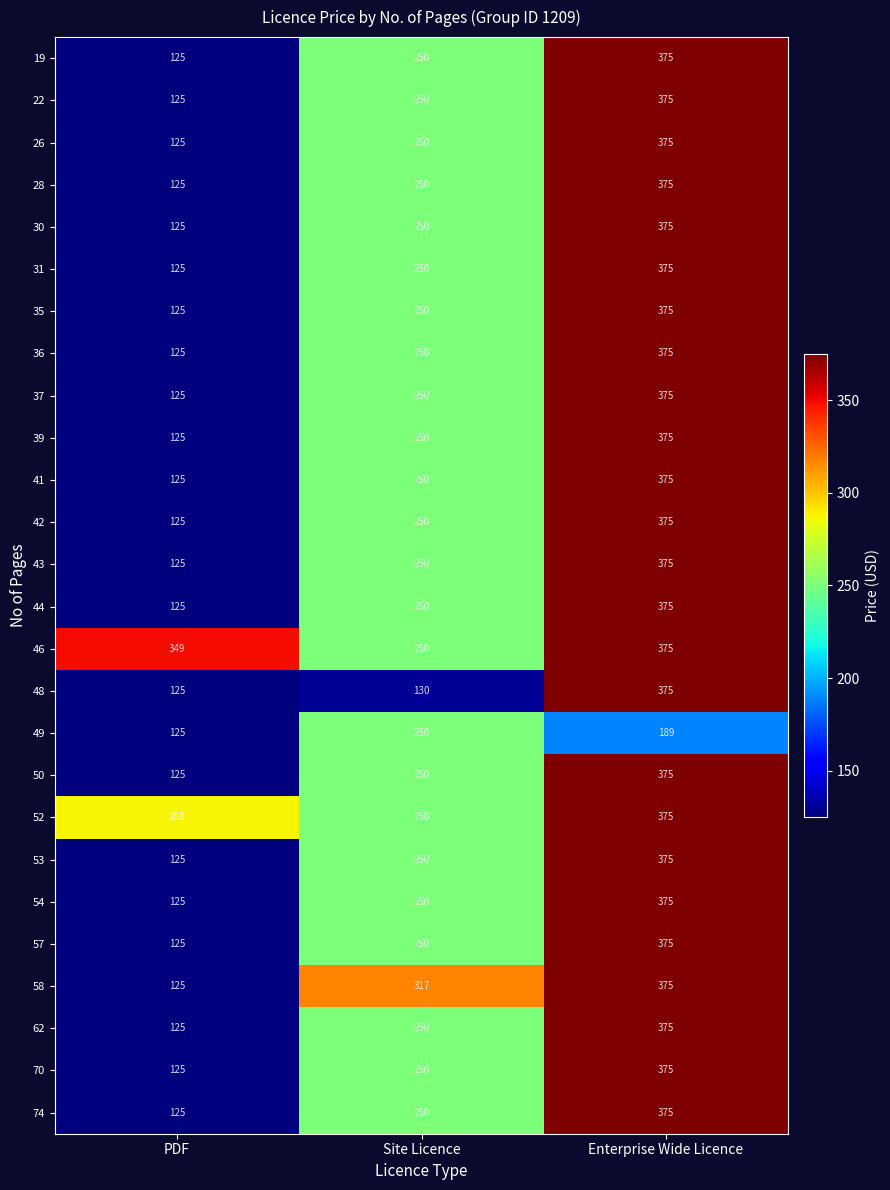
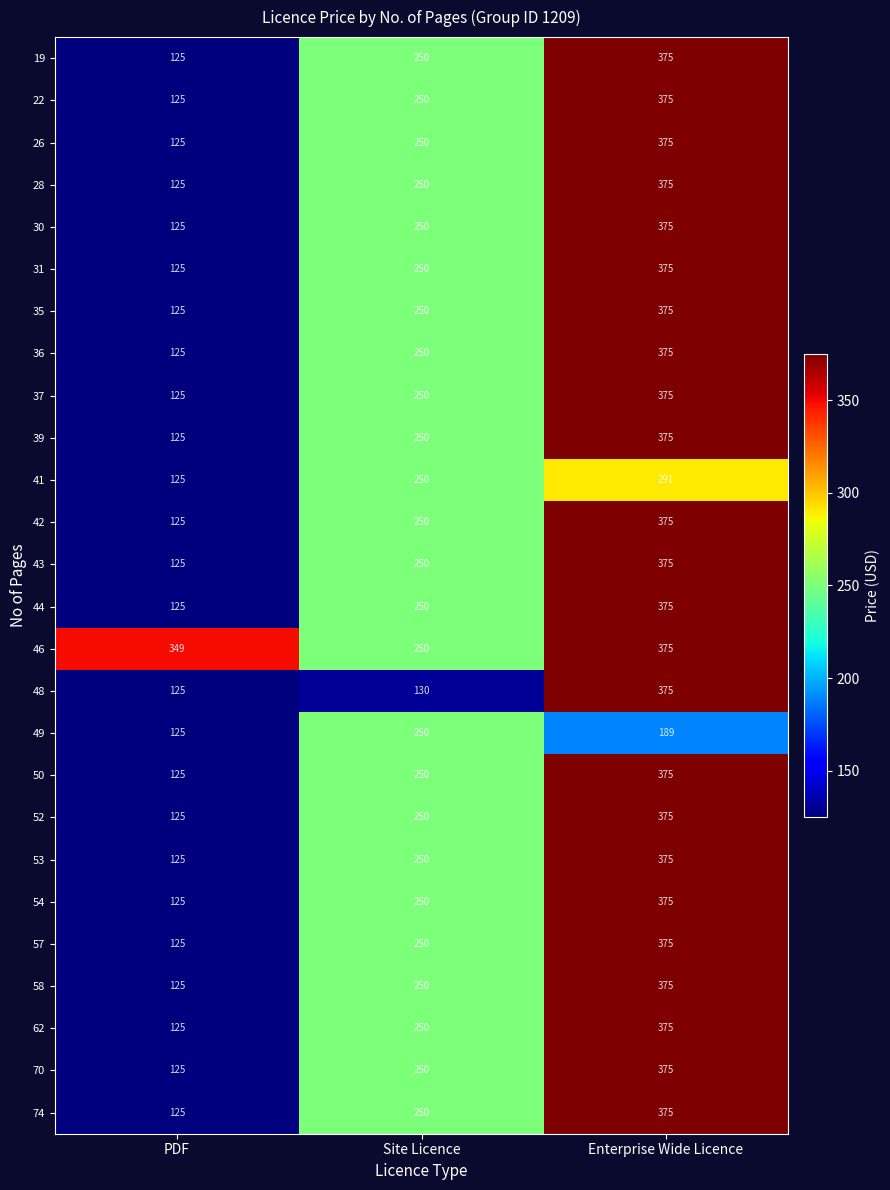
  {
    "19": {
      "PDF": 125,
      "Site Licence": 250,
      "Enterprise Wide Licence": 375
    },
    "22": {
      "PDF": 125,
      "Site Licence": 250,
      "Enterprise Wide Licence": 375
    },
    "26": {
      "PDF": 125,
      "Site Licence": 250,
      "Enterprise Wide Licence": 375
    },
    "28": {
      "PDF": 125,
      "Site Licence": 250,
      "Enterprise Wide Licence": 375
    },
    "30": {
      "PDF": 125,
      "Site Licence": 250,
      "Enterprise Wide Licence": 375
    },
    "31": {
      "PDF": 125,
      "Site Licence": 250,
      "Enterprise Wide Licence": 375
    },
    "35": {
      "PDF": 125,
      "Site Licence": 250,
      "Enterprise Wide Licence": 375
    },
    "36": {
      "PDF": 125,
      "Site Licence": 250,
      "Enterprise Wide Licence": 375
    },
    "37": {
      "PDF": 125,
      "Site Licence": 250,
      "Enterprise Wide Licence": 375
    },
    "39": {
      "PDF": 125,
      "Site Licence": 250,
      "Enterprise Wide Licence": 375
    },
    "41": {
      "PDF": 125,
      "Site Licence": 250,
-     "Enterprise Wide Licence": 375
+     "Enterprise Wide Licence": 291
    },
    "42": {
      "PDF": 125,
      "Site Licence": 250,
      "Enterprise Wide Licence": 375
    },
    "43": {
      "PDF": 125,
      "Site Licence": 250,
      "Enterprise Wide Licence": 375
    },
    "44": {
      "PDF": 125,
      "Site Licence": 250,
      "Enterprise Wide Licence": 375
    },
    "46": {
      "PDF": 349,
      "Site Licence": 250,
      "Enterprise Wide Licence": 375
    },
    "48": {
      "PDF": 125,
      "Site Licence": 130,
      "Enterprise Wide Licence": 375
    },
    "49": {
      "PDF": 125,
      "Site Licence": 250,
      "Enterprise Wide Licence": 189
    },
    "50": {
      "PDF": 125,
      "Site Licence": 250,
      "Enterprise Wide Licence": 375
    },
    "52": {
-     "PDF": 288,
+     "PDF": 125,
      "Site Licence": 250,
      "Enterprise Wide Licence": 375
    },
    "53": {
      "PDF": 125,
      "Site Licence": 250,
      "Enterprise Wide Licence": 375
    },
    "54": {
      "PDF": 125,
      "Site Licence": 250,
      "Enterprise Wide Licence": 375
    },
    "57": {
      "PDF": 125,
      "Site Licence": 250,
      "Enterprise Wide Licence": 375
    },
    "58": {
      "PDF": 125,
-     "Site Licence": 317,
+     "Site Licence": 250,
      "Enterprise Wide Licence": 375
    },
    "62": {
      "PDF": 125,
      "Site Licence": 250,
      "Enterprise Wide Licence": 375
    },
    "70": {
      "PDF": 125,
      "Site Licence": 250,
      "Enterprise Wide Licence": 375
    },
    "74": {
      "PDF": 125,
      "Site Licence": 250,
      "Enterprise Wide Licence": 375
    }
  }
